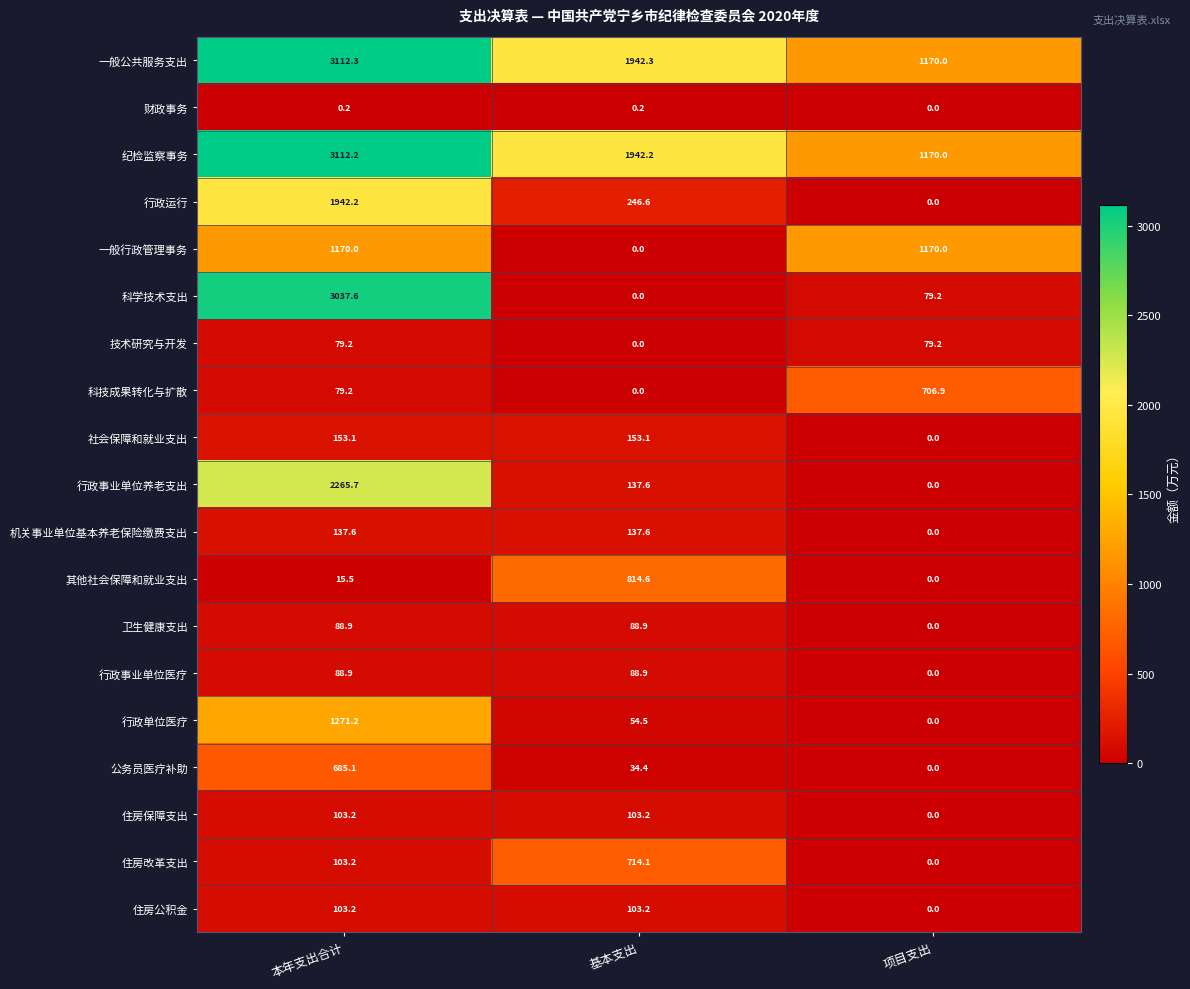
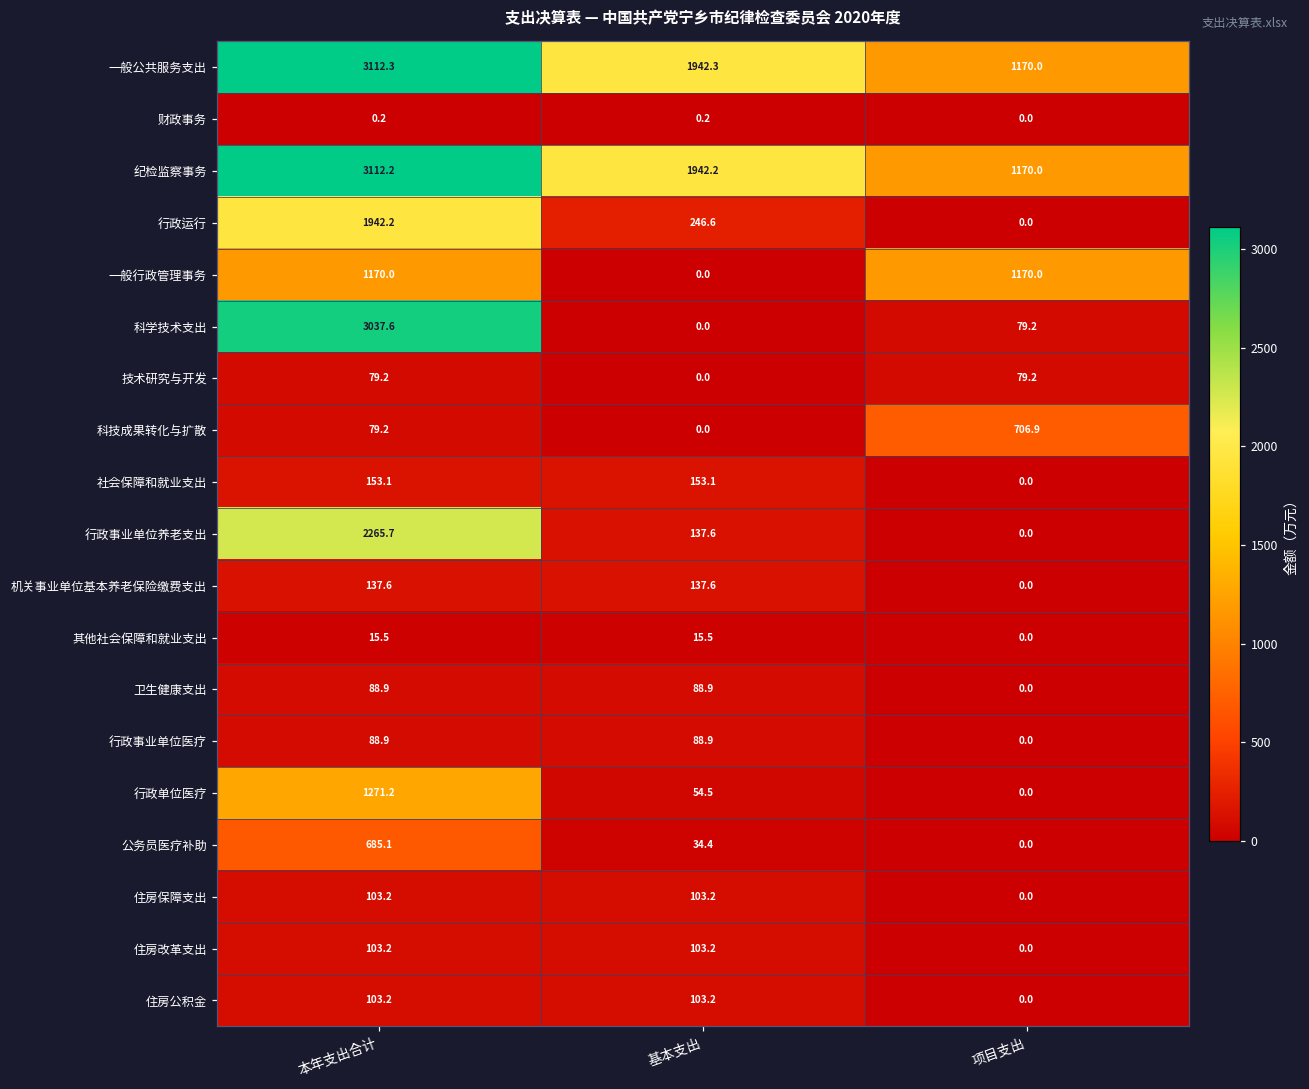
  {
    "一般公共服务支出": {
      "本年支出合计": 3112.3,
      "基本支出": 1942.3,
      "项目支出": 1170.0
    },
    "财政事务": {
      "本年支出合计": 0.2,
      "基本支出": 0.2,
      "项目支出": 0.0
    },
    "纪检监察事务": {
      "本年支出合计": 3112.2,
      "基本支出": 1942.2,
      "项目支出": 1170.0
    },
    "行政运行": {
      "本年支出合计": 1942.2,
      "基本支出": 246.6,
      "项目支出": 0.0
    },
    "一般行政管理事务": {
      "本年支出合计": 1170.0,
      "基本支出": 0.0,
      "项目支出": 1170.0
    },
    "科学技术支出": {
      "本年支出合计": 3037.6,
      "基本支出": 0.0,
      "项目支出": 79.2
    },
    "技术研究与开发": {
      "本年支出合计": 79.2,
      "基本支出": 0.0,
      "项目支出": 79.2
    },
    "科技成果转化与扩散": {
      "本年支出合计": 79.2,
      "基本支出": 0.0,
      "项目支出": 706.9
    },
    "社会保障和就业支出": {
      "本年支出合计": 153.1,
      "基本支出": 153.1,
      "项目支出": 0.0
    },
    "行政事业单位养老支出": {
      "本年支出合计": 2265.7,
      "基本支出": 137.6,
      "项目支出": 0.0
    },
    "机关事业单位基本养老保险缴费支出": {
      "本年支出合计": 137.6,
      "基本支出": 137.6,
      "项目支出": 0.0
    },
    "其他社会保障和就业支出": {
      "本年支出合计": 15.5,
-     "基本支出": 814.6,
+     "基本支出": 15.5,
      "项目支出": 0.0
    },
    "卫生健康支出": {
      "本年支出合计": 88.9,
      "基本支出": 88.9,
      "项目支出": 0.0
    },
    "行政事业单位医疗": {
      "本年支出合计": 88.9,
      "基本支出": 88.9,
      "项目支出": 0.0
    },
    "行政单位医疗": {
      "本年支出合计": 1271.2,
      "基本支出": 54.5,
      "项目支出": 0.0
    },
    "公务员医疗补助": {
      "本年支出合计": 685.1,
      "基本支出": 34.4,
      "项目支出": 0.0
    },
    "住房保障支出": {
      "本年支出合计": 103.2,
      "基本支出": 103.2,
      "项目支出": 0.0
    },
    "住房改革支出": {
      "本年支出合计": 103.2,
-     "基本支出": 714.1,
+     "基本支出": 103.2,
      "项目支出": 0.0
    },
    "住房公积金": {
      "本年支出合计": 103.2,
      "基本支出": 103.2,
      "项目支出": 0.0
    }
  }
